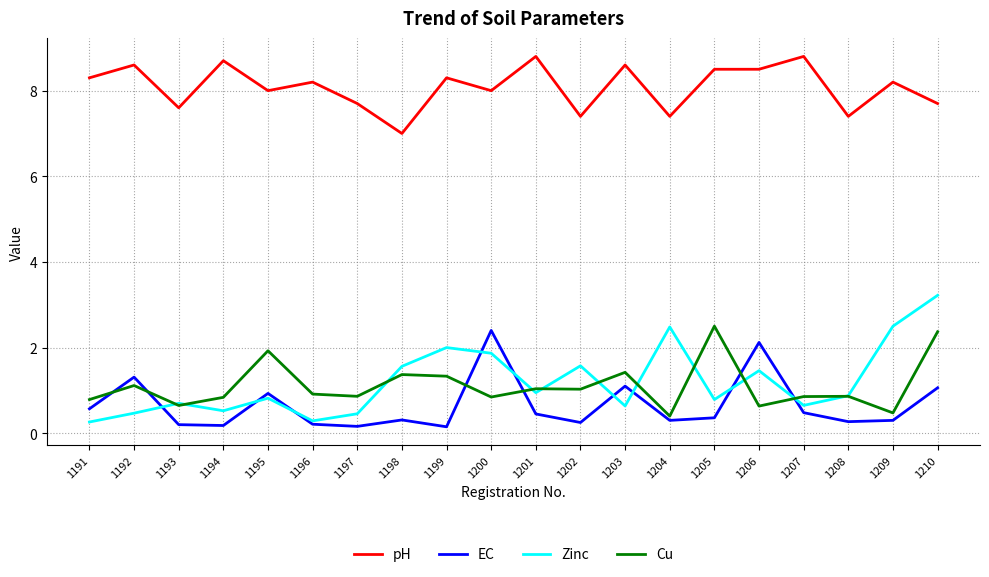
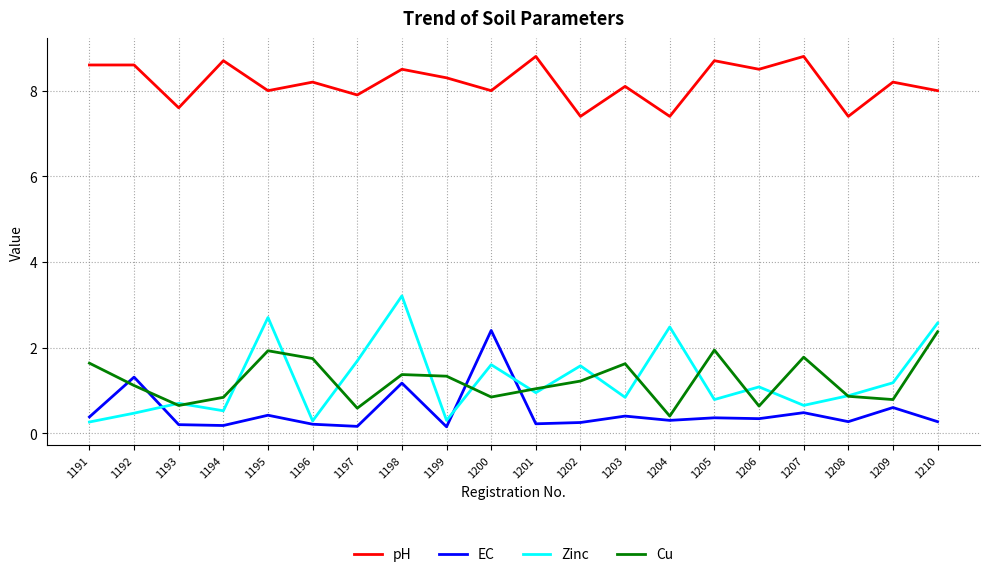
  {
    "pH": {
-     "1191": 8.3,
+     "1191": 8.6,
      "1192": 8.6,
      "1193": 7.6,
      "1194": 8.7,
      "1195": 8.0,
      "1196": 8.2,
-     "1197": 7.7,
-     "1198": 7.0,
+     "1197": 7.9,
+     "1198": 8.5,
      "1199": 8.3,
      "1200": 8.0,
      "1201": 8.8,
      "1202": 7.4,
-     "1203": 8.6,
+     "1203": 8.1,
      "1204": 7.4,
-     "1205": 8.5,
+     "1205": 8.7,
      "1206": 8.5,
      "1207": 8.8,
      "1208": 7.4,
      "1209": 8.2,
-     "1210": 7.7
+     "1210": 8.0
    },
    "EC": {
-     "1191": 0.6,
+     "1191": 0.4,
      "1192": 1.3,
      "1193": 0.2,
      "1194": 0.2,
-     "1195": 0.9,
+     "1195": 0.4,
      "1196": 0.2,
      "1197": 0.2,
-     "1198": 0.3,
+     "1198": 1.2,
      "1199": 0.2,
      "1200": 2.4,
-     "1201": 0.5,
+     "1201": 0.2,
      "1202": 0.3,
-     "1203": 1.1,
+     "1203": 0.4,
      "1204": 0.3,
      "1205": 0.4,
-     "1206": 2.1,
+     "1206": 0.3,
      "1207": 0.5,
      "1208": 0.3,
-     "1209": 0.3,
-     "1210": 1.1
+     "1209": 0.6,
+     "1210": 0.3
    },
    "Zinc": {
      "1191": 0.3,
      "1192": 0.5,
      "1194": 0.5,
-     "1195": 0.8,
+     "1195": 2.7,
      "1196": 0.3,
-     "1197": 0.5,
-     "1198": 1.6,
-     "1199": 2.0,
-     "1200": 1.9,
+     "1197": 1.7,
+     "1198": 3.2,
+     "1199": 0.3,
+     "1200": 1.6,
      "1201": 0.9,
      "1202": 1.6,
-     "1203": 0.6,
+     "1203": 0.8,
      "1204": 2.5,
      "1205": 0.8,
-     "1206": 1.5,
+     "1206": 1.1,
      "1207": 0.7,
-     "1209": 2.5,
-     "1210": 3.2
+     "1209": 1.2,
+     "1210": 2.6
    },
    "Cu": {
-     "1191": 0.8,
+     "1191": 1.6,
      "1192": 1.1,
      "1194": 0.8,
      "1195": 1.9,
-     "1196": 0.9,
-     "1197": 0.9,
+     "1196": 1.7,
+     "1197": 0.6,
      "1198": 1.4,
      "1199": 1.3,
      "1200": 0.8,
      "1201": 1.0,
-     "1202": 1.0,
-     "1203": 1.4,
+     "1202": 1.2,
+     "1203": 1.6,
      "1204": 0.4,
-     "1205": 2.5,
+     "1205": 1.9,
      "1206": 0.6,
-     "1207": 0.9,
-     "1209": 0.5,
+     "1207": 1.8,
+     "1209": 0.8,
      "1210": 2.4
    }
  }
